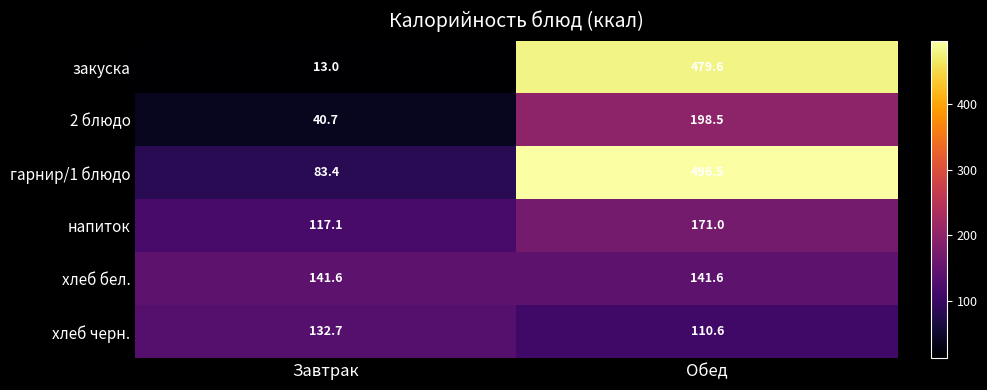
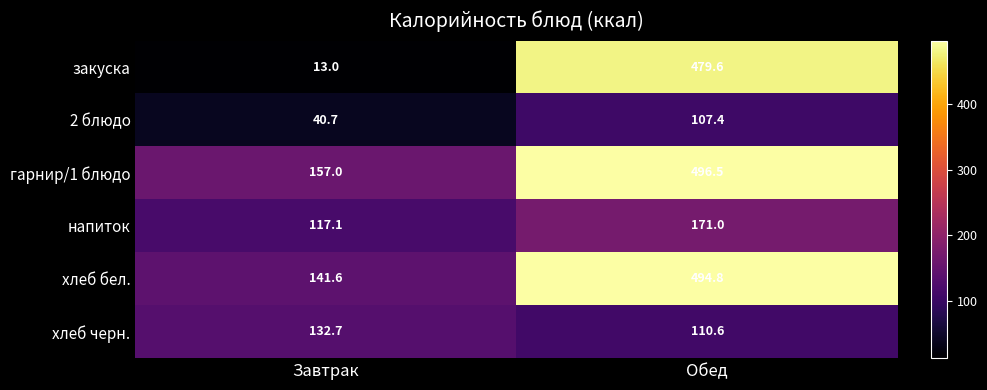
  {
    "закуска": {
      "Завтрак": 13.0,
      "Обед": 479.6
    },
    "2 блюдо": {
      "Завтрак": 40.7,
-     "Обед": 198.5
+     "Обед": 107.4
    },
    "гарнир/1 блюдо": {
-     "Завтрак": 83.4,
+     "Завтрак": 157.0,
      "Обед": 496.5
    },
    "напиток": {
      "Завтрак": 117.1,
      "Обед": 171.0
    },
    "хлеб бел.": {
      "Завтрак": 141.6,
-     "Обед": 141.6
+     "Обед": 494.8
    },
    "хлеб черн.": {
      "Завтрак": 132.7,
      "Обед": 110.6
    }
  }
